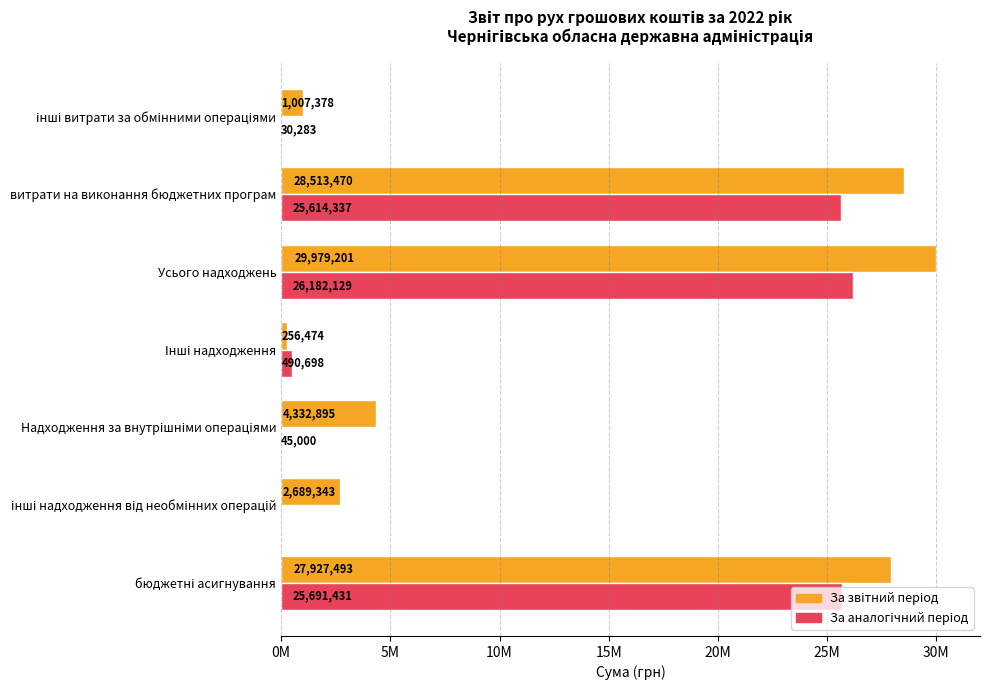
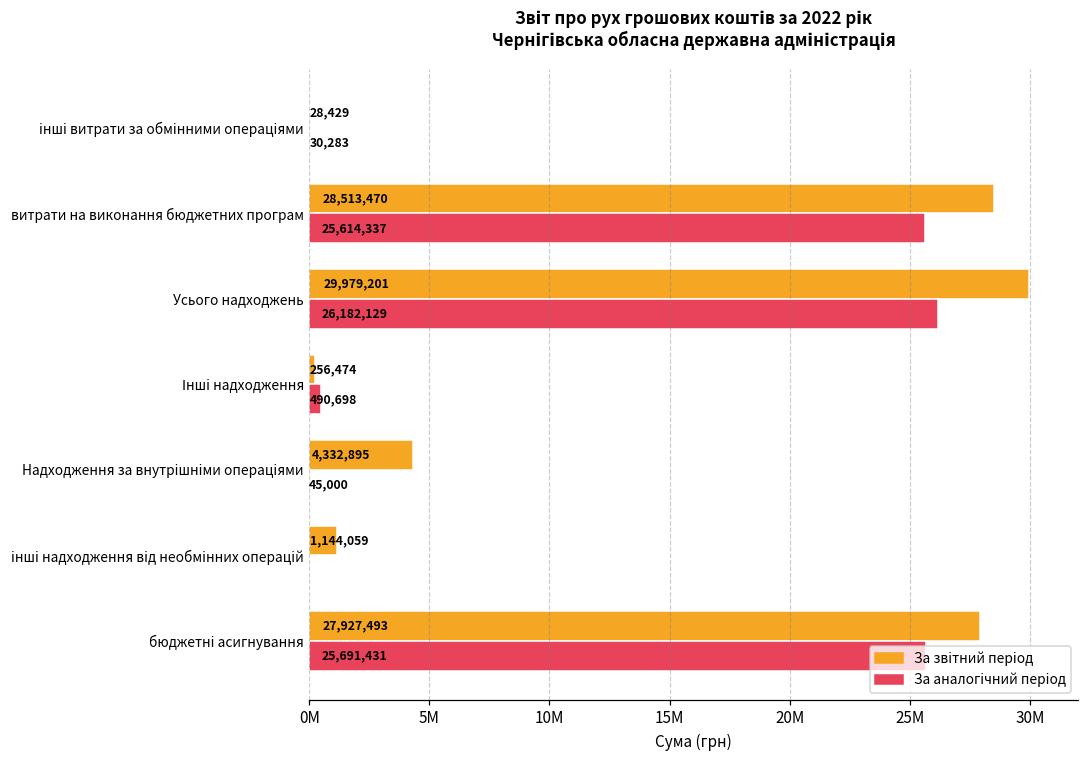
  {
    "За звітний період": {
-     "інші витрати за обмінними операціями": "1,007,378",
+     "інші витрати за обмінними операціями": "28,429",
      "витрати на виконання бюджетних програм": "28,513,470",
      "Усього надходжень": "29,979,201",
      "Інші надходження": "256,474",
      "Надходження за внутрішніми операціями": "4,332,895",
-     "інші надходження від необмінних операцій": "2,689,343",
+     "інші надходження від необмінних операцій": "1,144,059",
      "бюджетні асигнування": "27,927,493"
    }
  }
